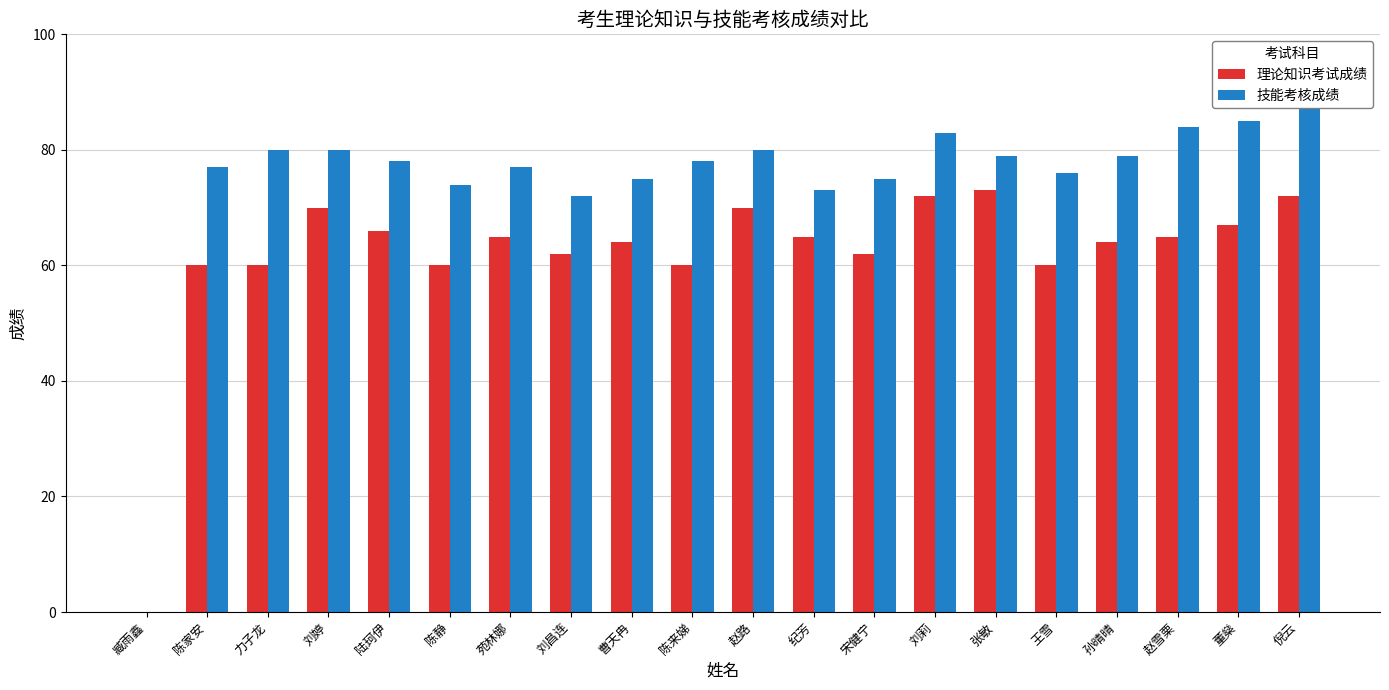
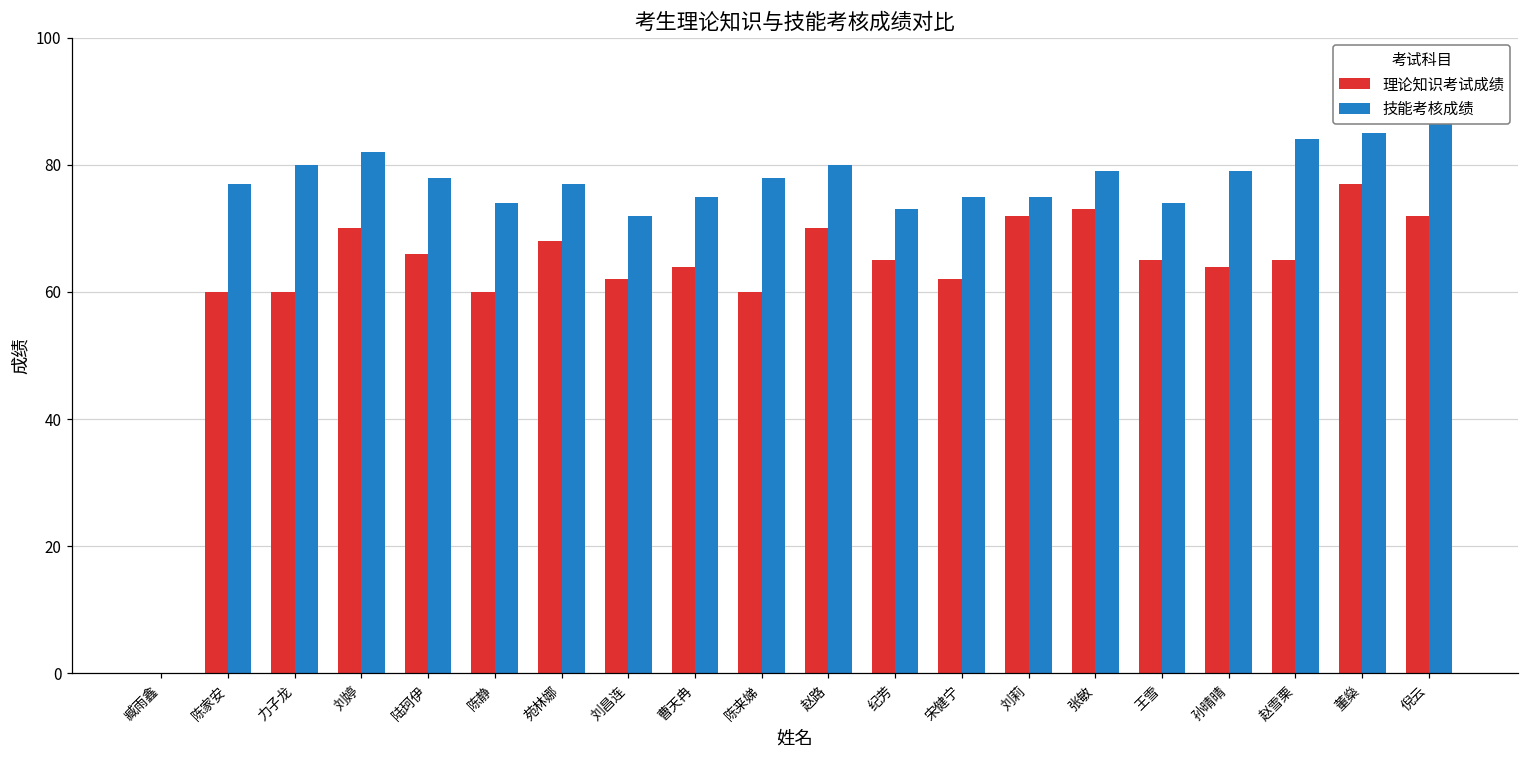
  {
    "理论知识考试成绩": {
      "臧雨鑫": 0,
      "陈家安": 60,
      "力子龙": 60,
      "刘婷": 70,
      "陆珂伊": 66,
      "陈静": 60,
-     "苑林娜": 65,
+     "苑林娜": 68,
      "刘昌连": 62,
      "曹天冉": 64,
      "陈来娣": 60,
      "赵路": 70,
      "纪芳": 65,
      "宋健宁": 62,
      "刘莉": 72,
      "张敏": 73,
-     "王雪": 60,
+     "王雪": 65,
      "孙晴晴": 64,
      "赵雪栗": 65,
-     "董燊": 67,
+     "董燊": 77,
      "倪云": 72
    },
    "技能考核成绩": {
      "臧雨鑫": 0,
      "陈家安": 77,
      "力子龙": 80,
-     "刘婷": 80,
+     "刘婷": 82,
      "陆珂伊": 78,
      "陈静": 74,
      "苑林娜": 77,
      "刘昌连": 72,
      "曹天冉": 75,
      "陈来娣": 78,
      "赵路": 80,
      "纪芳": 73,
      "宋健宁": 75,
-     "刘莉": 83,
+     "刘莉": 75,
      "张敏": 79,
-     "王雪": 76,
+     "王雪": 74,
      "孙晴晴": 79,
      "赵雪栗": 84,
      "董燊": 85
    }
  }
